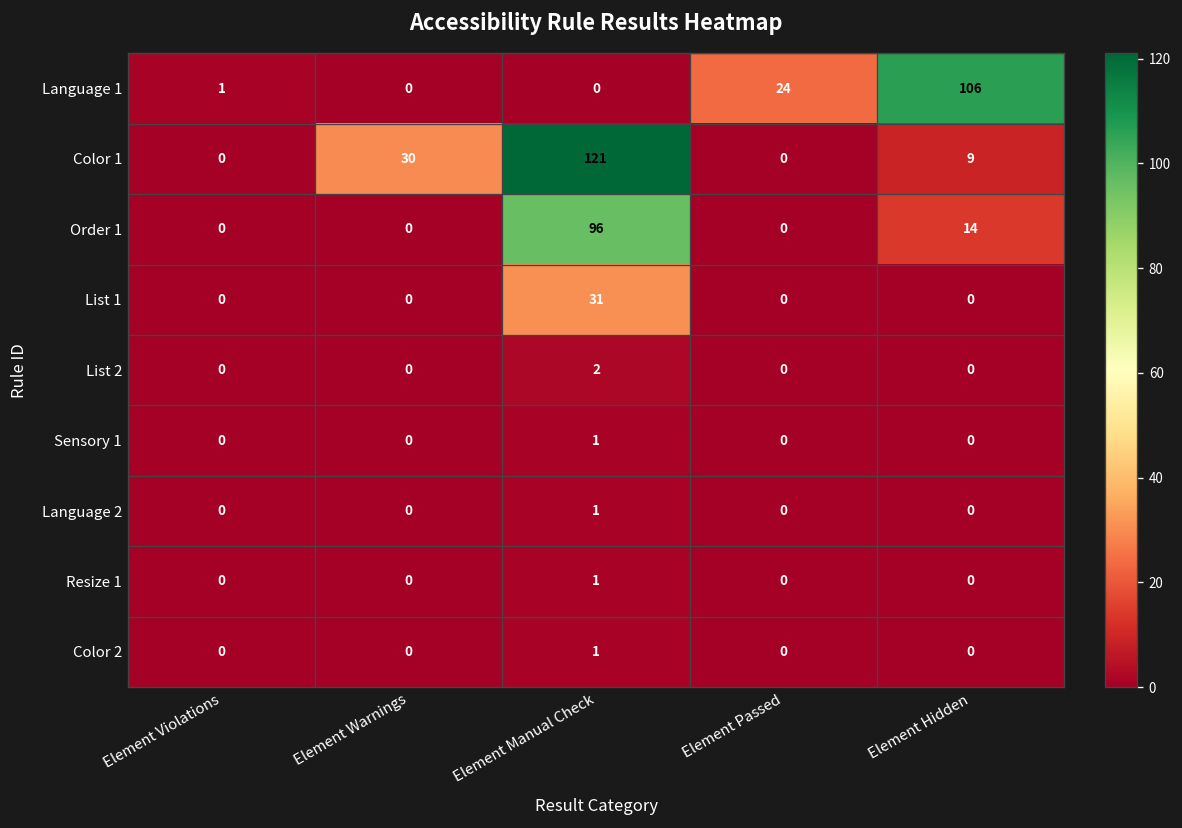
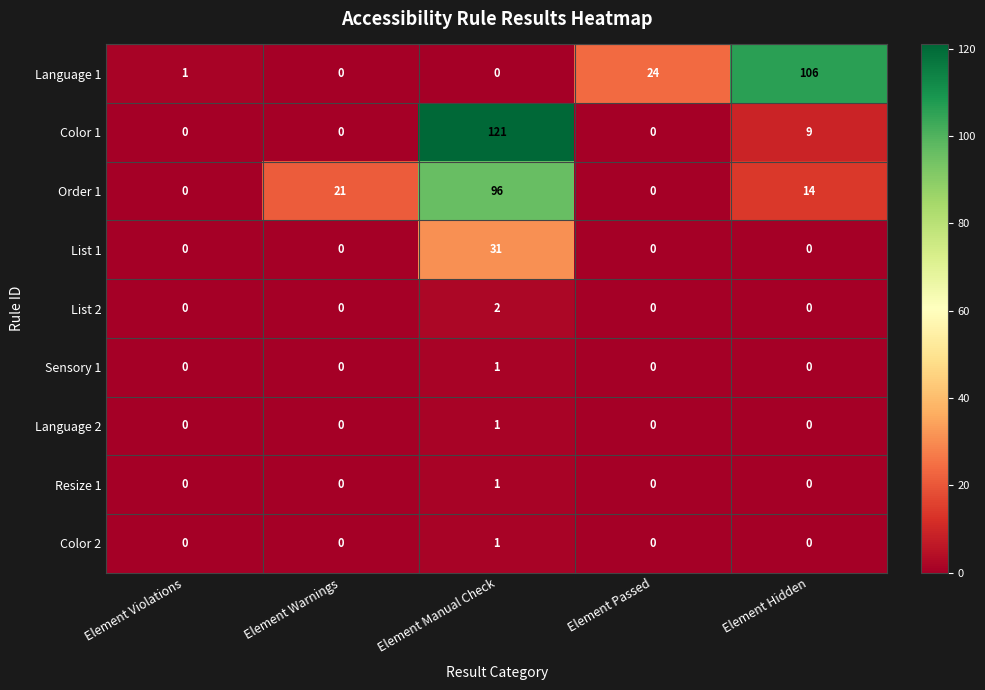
  {
    "Language 1": {
      "Element Violations": 1,
      "Element Warnings": 0,
      "Element Manual Check": 0,
      "Element Passed": 24,
      "Element Hidden": 106
    },
    "Color 1": {
      "Element Violations": 0,
-     "Element Warnings": 30,
+     "Element Warnings": 0,
      "Element Manual Check": 121,
      "Element Passed": 0,
      "Element Hidden": 9
    },
    "Order 1": {
      "Element Violations": 0,
-     "Element Warnings": 0,
+     "Element Warnings": 21,
      "Element Manual Check": 96,
      "Element Passed": 0,
      "Element Hidden": 14
    },
    "List 1": {
      "Element Violations": 0,
      "Element Warnings": 0,
      "Element Manual Check": 31,
      "Element Passed": 0,
      "Element Hidden": 0
    },
    "List 2": {
      "Element Violations": 0,
      "Element Warnings": 0,
      "Element Manual Check": 2,
      "Element Passed": 0,
      "Element Hidden": 0
    },
    "Sensory 1": {
      "Element Violations": 0,
      "Element Warnings": 0,
      "Element Manual Check": 1,
      "Element Passed": 0,
      "Element Hidden": 0
    },
    "Language 2": {
      "Element Violations": 0,
      "Element Warnings": 0,
      "Element Manual Check": 1,
      "Element Passed": 0,
      "Element Hidden": 0
    },
    "Resize 1": {
      "Element Violations": 0,
      "Element Warnings": 0,
      "Element Manual Check": 1,
      "Element Passed": 0,
      "Element Hidden": 0
    },
    "Color 2": {
      "Element Violations": 0,
      "Element Warnings": 0,
      "Element Manual Check": 1,
      "Element Passed": 0,
      "Element Hidden": 0
    }
  }
